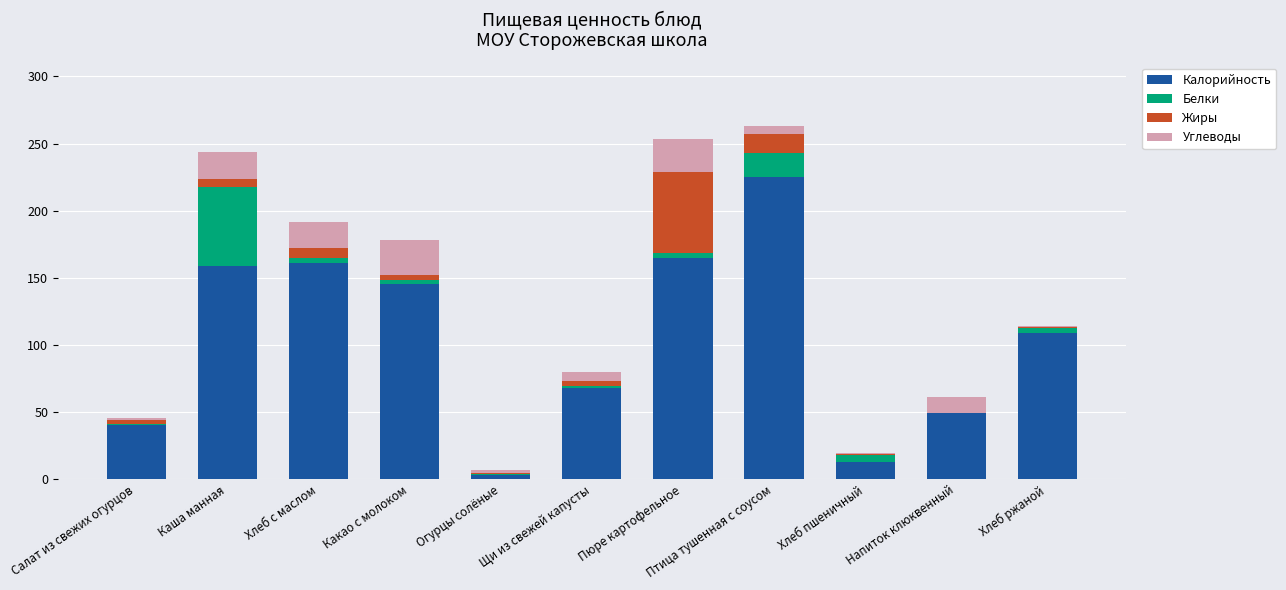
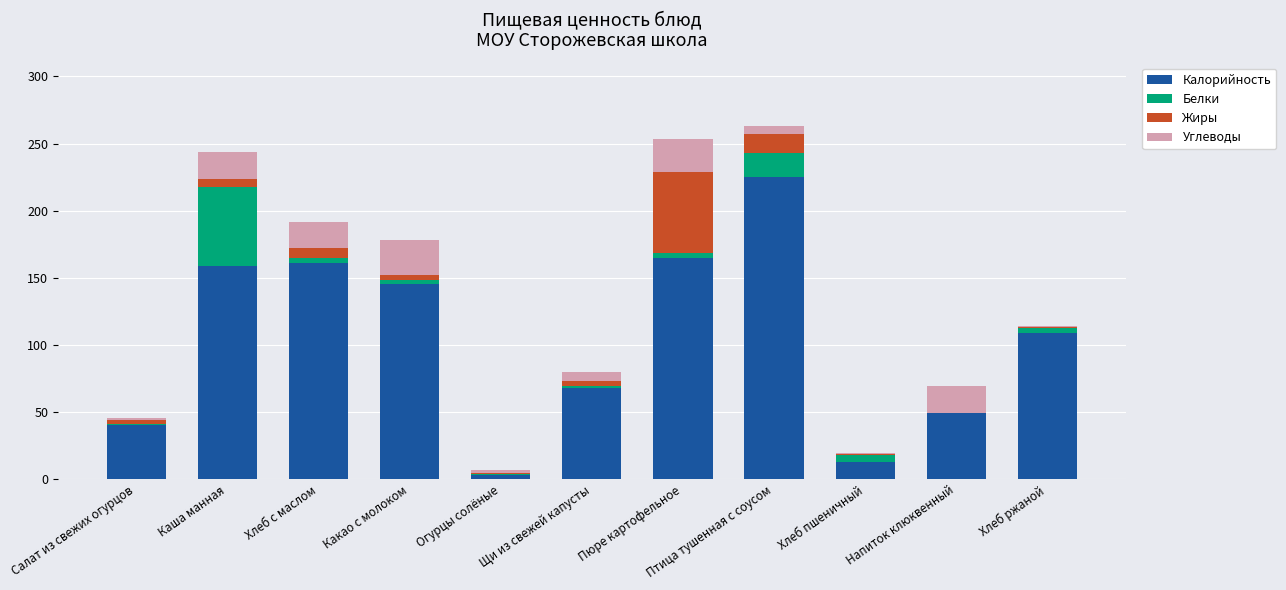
  {
    "Калорийность": {
      "Салат из свежих огурцов": 40,
      "Каша манная": 159,
      "Хлеб с маслом": 161,
      "Какао с молоком": 145,
      "Огурцы солёные": 4,
      "Щи из свежей капусты": 68,
      "Пюре картофельное": 165,
      "Птица тушенная с соусом": 225,
      "Хлеб пшеничный": 13,
      "Напиток клюквенный": 49,
      "Хлеб ржаной": 109
    },
    "Белки": {
      "Каша манная": 59,
      "Хлеб с маслом": 3,
      "Какао с молоком": 4,
      "Пюре картофельное": 4,
      "Птица тушенная с соусом": 18,
      "Хлеб пшеничный": 5,
      "Хлеб ржаной": 4
    },
    "Жиры": {
      "Салат из свежих огурцов": 4,
      "Каша манная": 6,
      "Хлеб с маслом": 8,
      "Какао с молоком": 4,
      "Щи из свежей капусты": 4,
      "Пюре картофельное": 60,
      "Птица тушенная с соусом": 15
    },
    "Углеводы": {
      "Каша манная": 20,
      "Хлеб с маслом": 20,
      "Какао с молоком": 25,
      "Огурцы солёные": 2,
      "Щи из свежей капусты": 7,
      "Пюре картофельное": 25,
      "Птица тушенная с соусом": 6,
-     "Напиток клюквенный": 12
+     "Напиток клюквенный": 20
    }
  }
